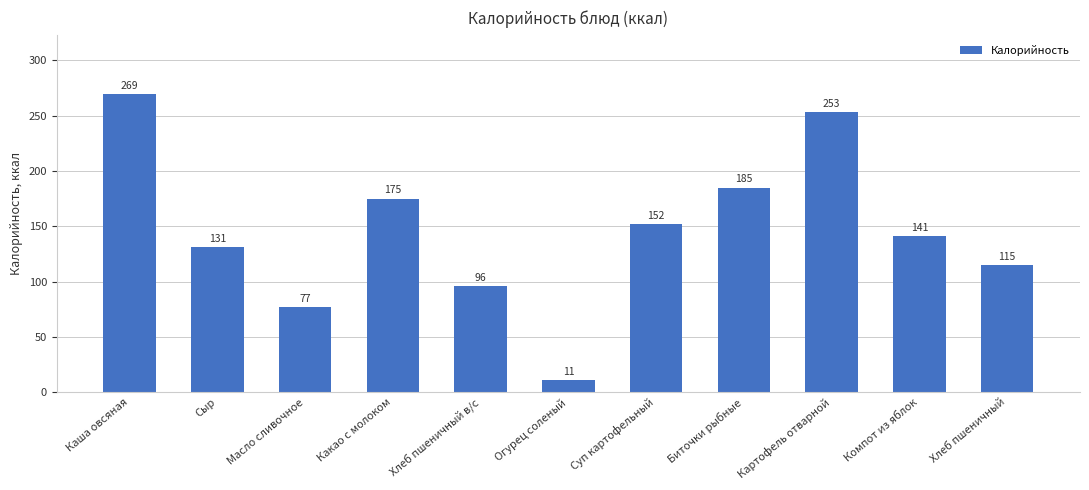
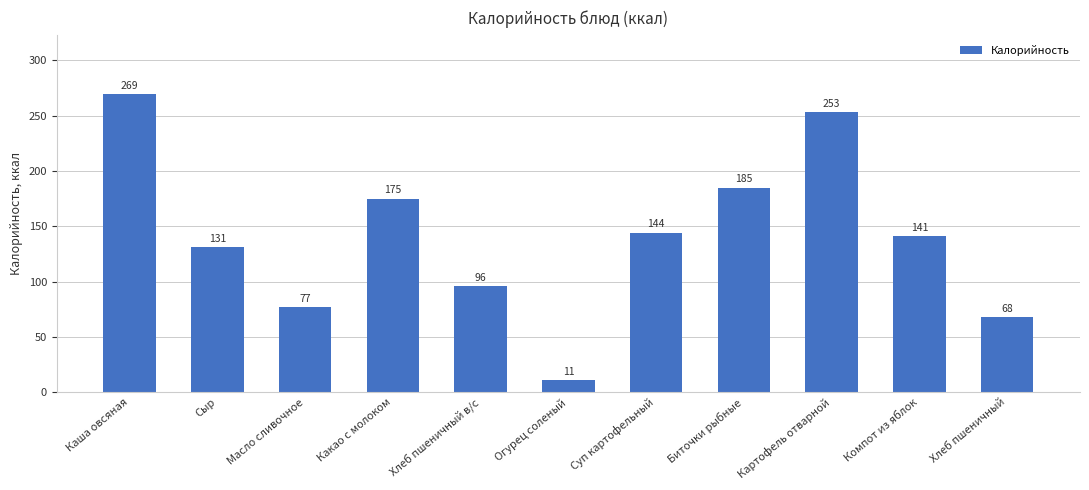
  {
    "Каша овсяная": 269,
    "Сыр": 131,
    "Масло сливочное": 77,
    "Какао с молоком": 175,
    "Хлеб пшеничный в/с": 96,
    "Огурец соленый": 11,
-   "Суп картофельный": 152,
+   "Суп картофельный": 144,
    "Биточки рыбные": 185,
    "Картофель отварной": 253,
    "Компот из яблок": 141,
-   "Хлеб пшеничный": 115
+   "Хлеб пшеничный": 68
  }
